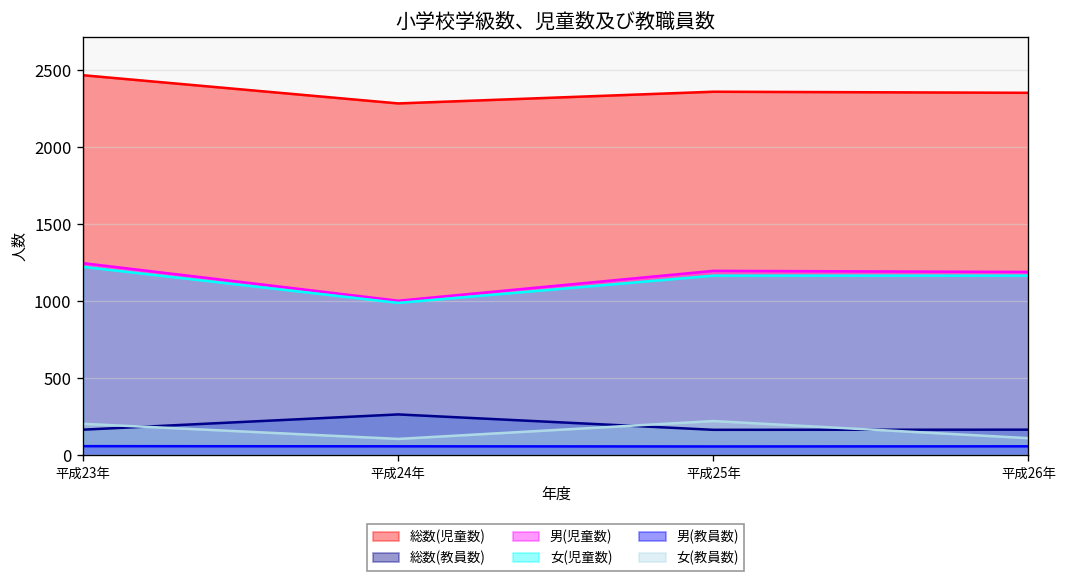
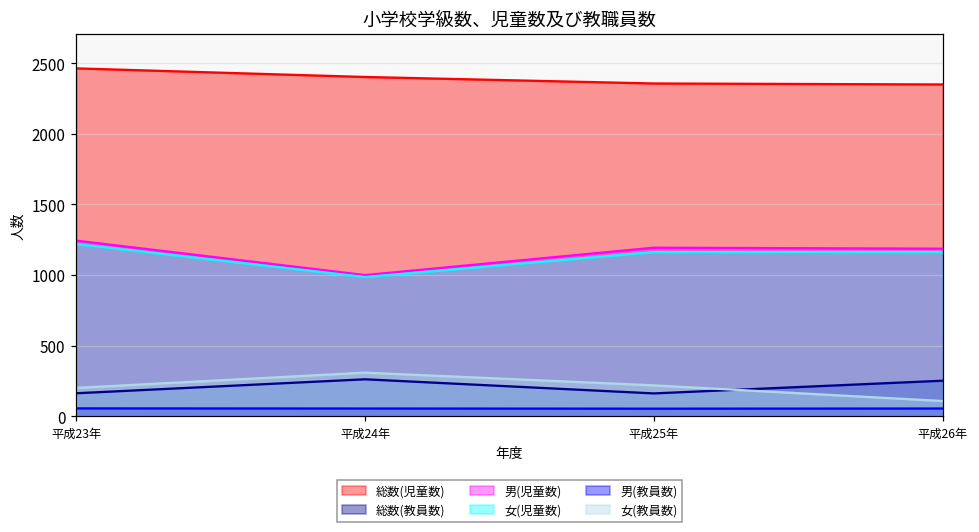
  {
    "総数(児童数)": {
      "平成23年": 2460,
-     "平成24年": 2280,
+     "平成24年": 2400,
      "平成25年": 2360,
      "平成26年": 2350
    },
    "総数(教員数)": {
      "平成23年": 160,
      "平成24年": 260,
      "平成25年": 160,
-     "平成26年": 160
+     "平成26年": 250
    },
    "男(児童数)": {
      "平成23年": 1240,
      "平成25年": 1190,
      "平成26年": 1190
    },
    "女(児童数)": {
      "平成23年": 1220,
      "平成25年": 1160,
      "平成26年": 1160
    },
    "男(教員数)": {
      "平成23年": 60,
      "平成24年": 60,
      "平成25年": 50,
      "平成26年": 60
    },
    "女(教員数)": {
      "平成23年": 200,
-     "平成24年": 100,
+     "平成24年": 310,
      "平成25年": 220,
      "平成26年": 110
    }
  }
